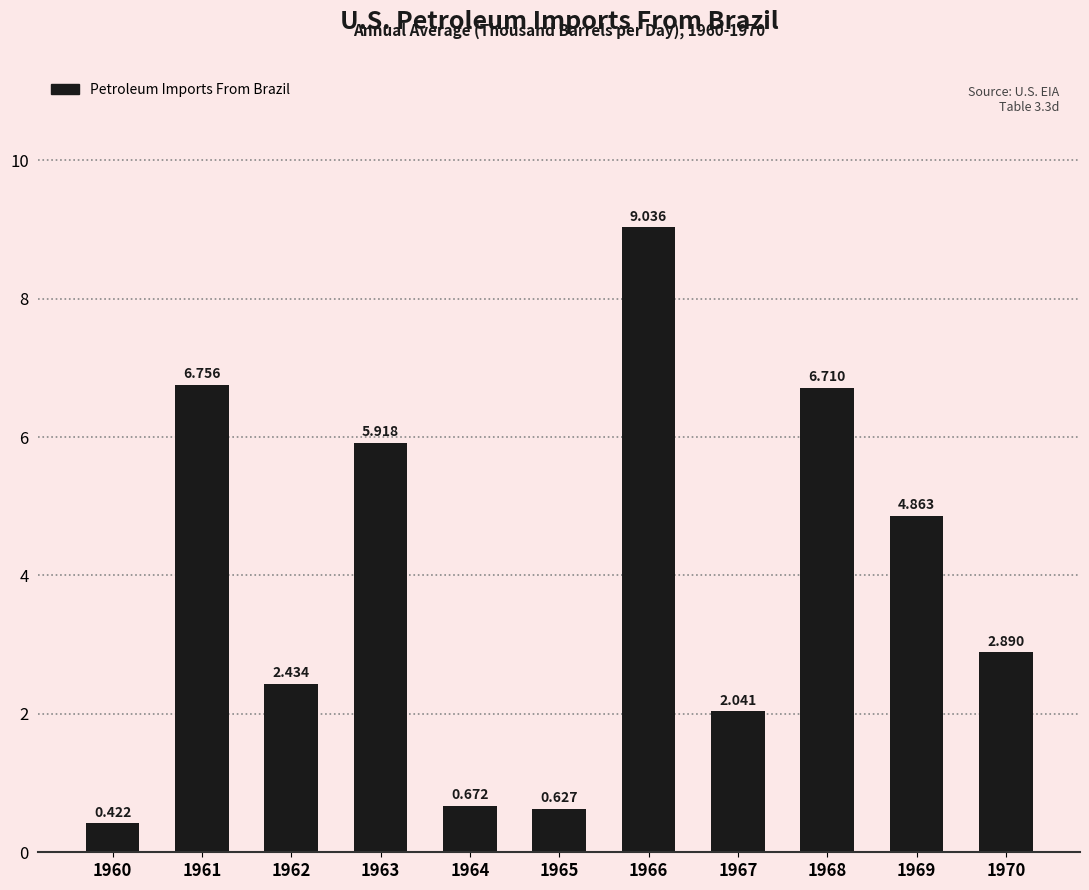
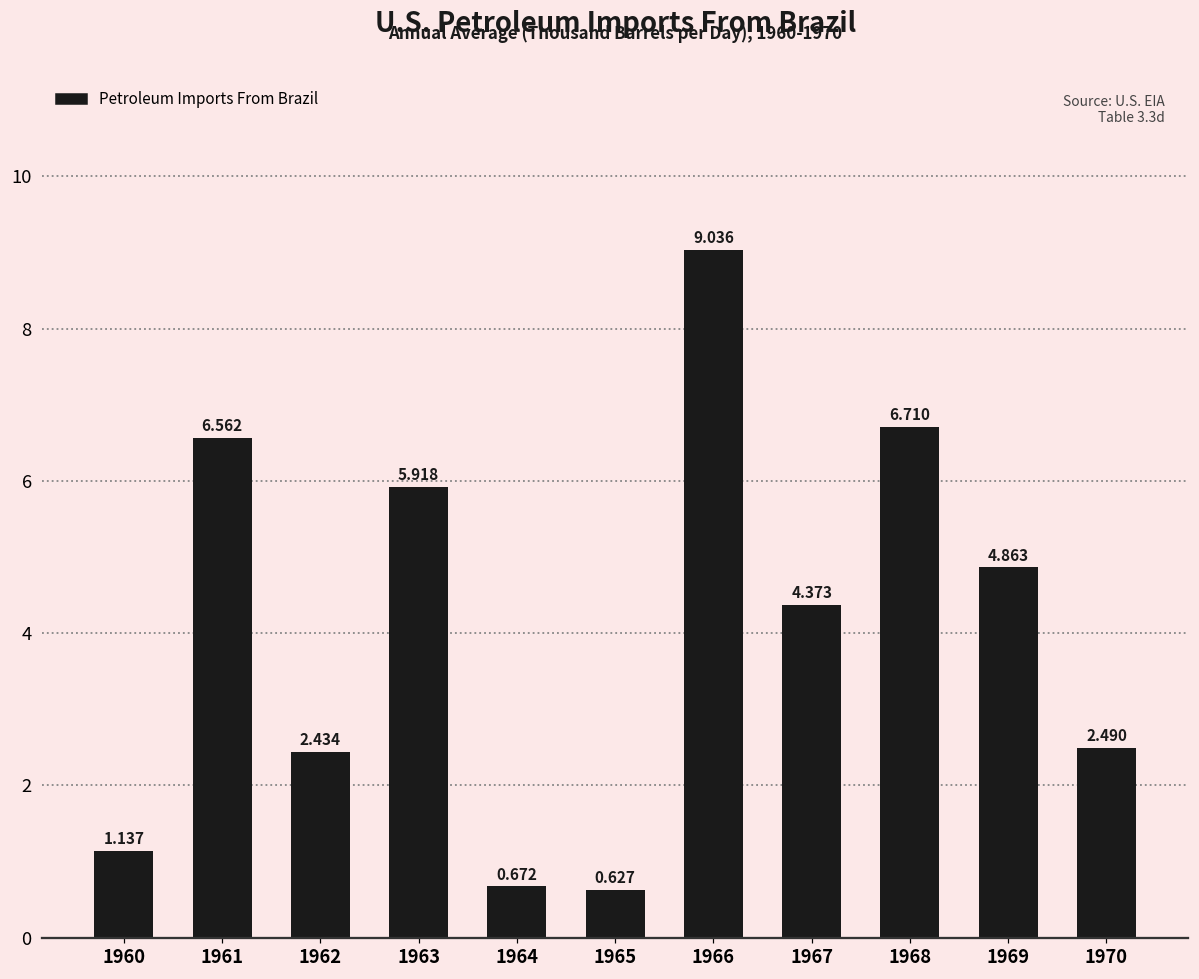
  {
-   "1960": 0.422,
-   "1961": 6.756,
+   "1960": 1.137,
+   "1961": 6.562,
    "1962": 2.434,
    "1963": 5.918,
    "1964": 0.672,
    "1965": 0.627,
    "1966": 9.036,
-   "1967": 2.041,
+   "1967": 4.373,
    "1968": 6.710,
    "1969": 4.863,
-   "1970": 2.890
+   "1970": 2.490
  }
